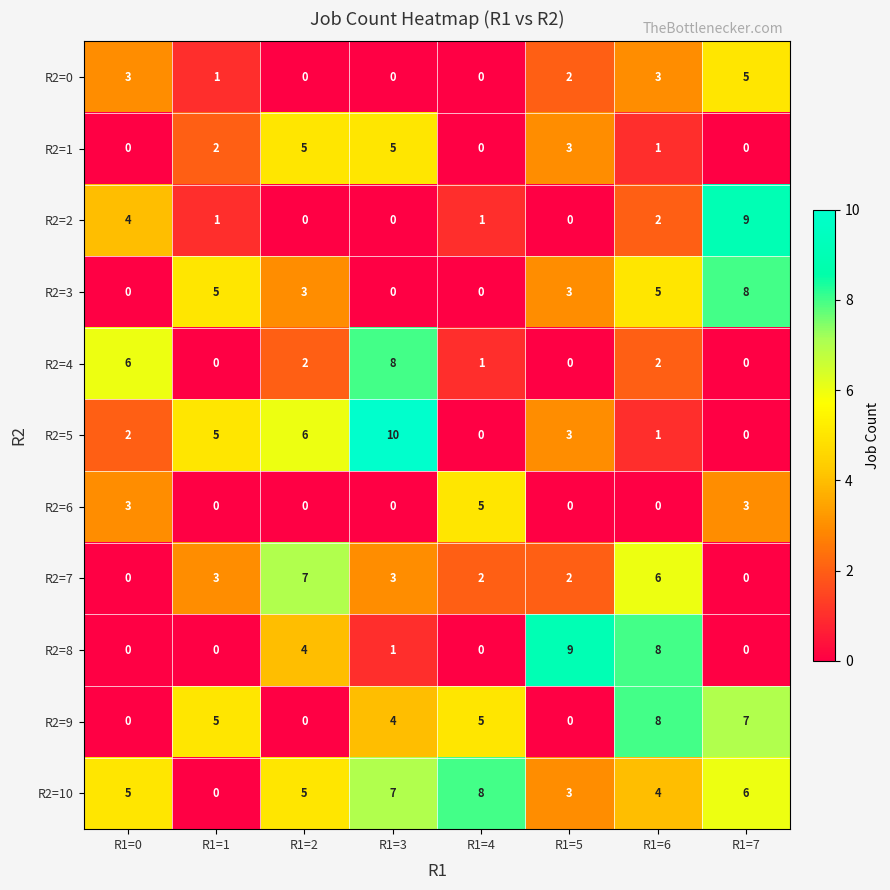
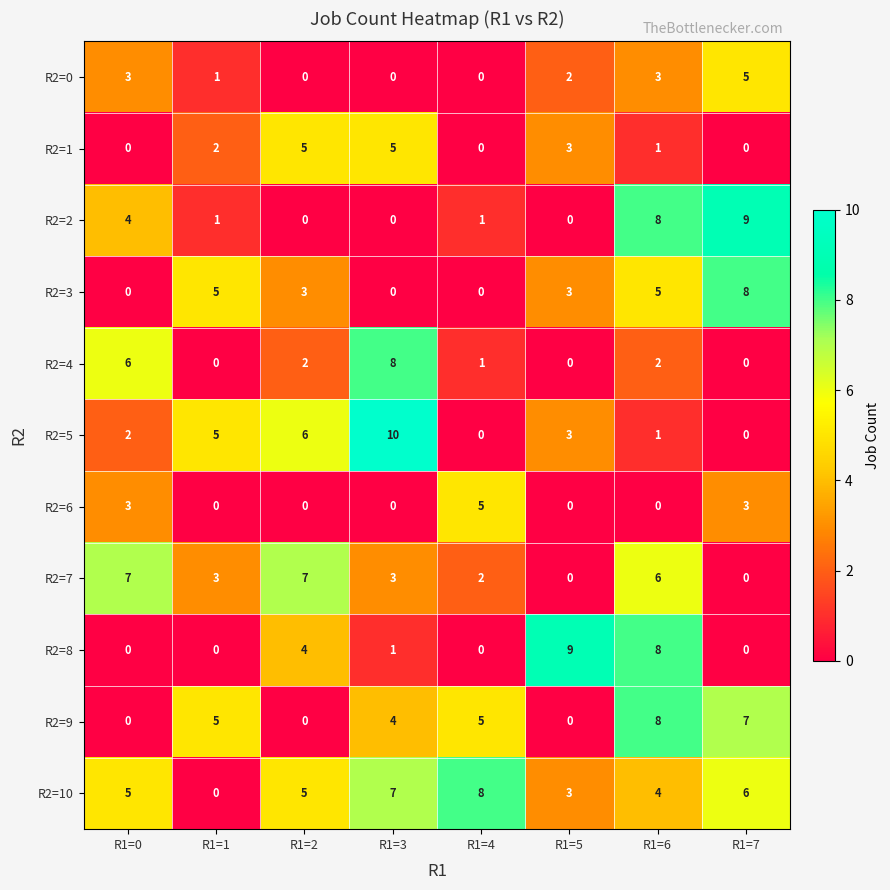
  {
    "R2=0": {
      "R1=0": 3,
      "R1=1": 1,
      "R1=2": 0,
      "R1=3": 0,
      "R1=4": 0,
      "R1=5": 2,
      "R1=6": 3,
      "R1=7": 5
    },
    "R2=1": {
      "R1=0": 0,
      "R1=1": 2,
      "R1=2": 5,
      "R1=3": 5,
      "R1=4": 0,
      "R1=5": 3,
      "R1=6": 1,
      "R1=7": 0
    },
    "R2=2": {
      "R1=0": 4,
      "R1=1": 1,
      "R1=2": 0,
      "R1=3": 0,
      "R1=4": 1,
      "R1=5": 0,
-     "R1=6": 2,
+     "R1=6": 8,
      "R1=7": 9
    },
    "R2=3": {
      "R1=0": 0,
      "R1=1": 5,
      "R1=2": 3,
      "R1=3": 0,
      "R1=4": 0,
      "R1=5": 3,
      "R1=6": 5,
      "R1=7": 8
    },
    "R2=4": {
      "R1=0": 6,
      "R1=1": 0,
      "R1=2": 2,
      "R1=3": 8,
      "R1=4": 1,
      "R1=5": 0,
      "R1=6": 2,
      "R1=7": 0
    },
    "R2=5": {
      "R1=0": 2,
      "R1=1": 5,
      "R1=2": 6,
      "R1=3": 10,
      "R1=4": 0,
      "R1=5": 3,
      "R1=6": 1,
      "R1=7": 0
    },
    "R2=6": {
      "R1=0": 3,
      "R1=1": 0,
      "R1=2": 0,
      "R1=3": 0,
      "R1=4": 5,
      "R1=5": 0,
      "R1=6": 0,
      "R1=7": 3
    },
    "R2=7": {
-     "R1=0": 0,
+     "R1=0": 7,
      "R1=1": 3,
      "R1=2": 7,
      "R1=3": 3,
      "R1=4": 2,
-     "R1=5": 2,
+     "R1=5": 0,
      "R1=6": 6,
      "R1=7": 0
    },
    "R2=8": {
      "R1=0": 0,
      "R1=1": 0,
      "R1=2": 4,
      "R1=3": 1,
      "R1=4": 0,
      "R1=5": 9,
      "R1=6": 8,
      "R1=7": 0
    },
    "R2=9": {
      "R1=0": 0,
      "R1=1": 5,
      "R1=2": 0,
      "R1=3": 4,
      "R1=4": 5,
      "R1=5": 0,
      "R1=6": 8,
      "R1=7": 7
    },
    "R2=10": {
      "R1=0": 5,
      "R1=1": 0,
      "R1=2": 5,
      "R1=3": 7,
      "R1=4": 8,
      "R1=5": 3,
      "R1=6": 4,
      "R1=7": 6
    }
  }
